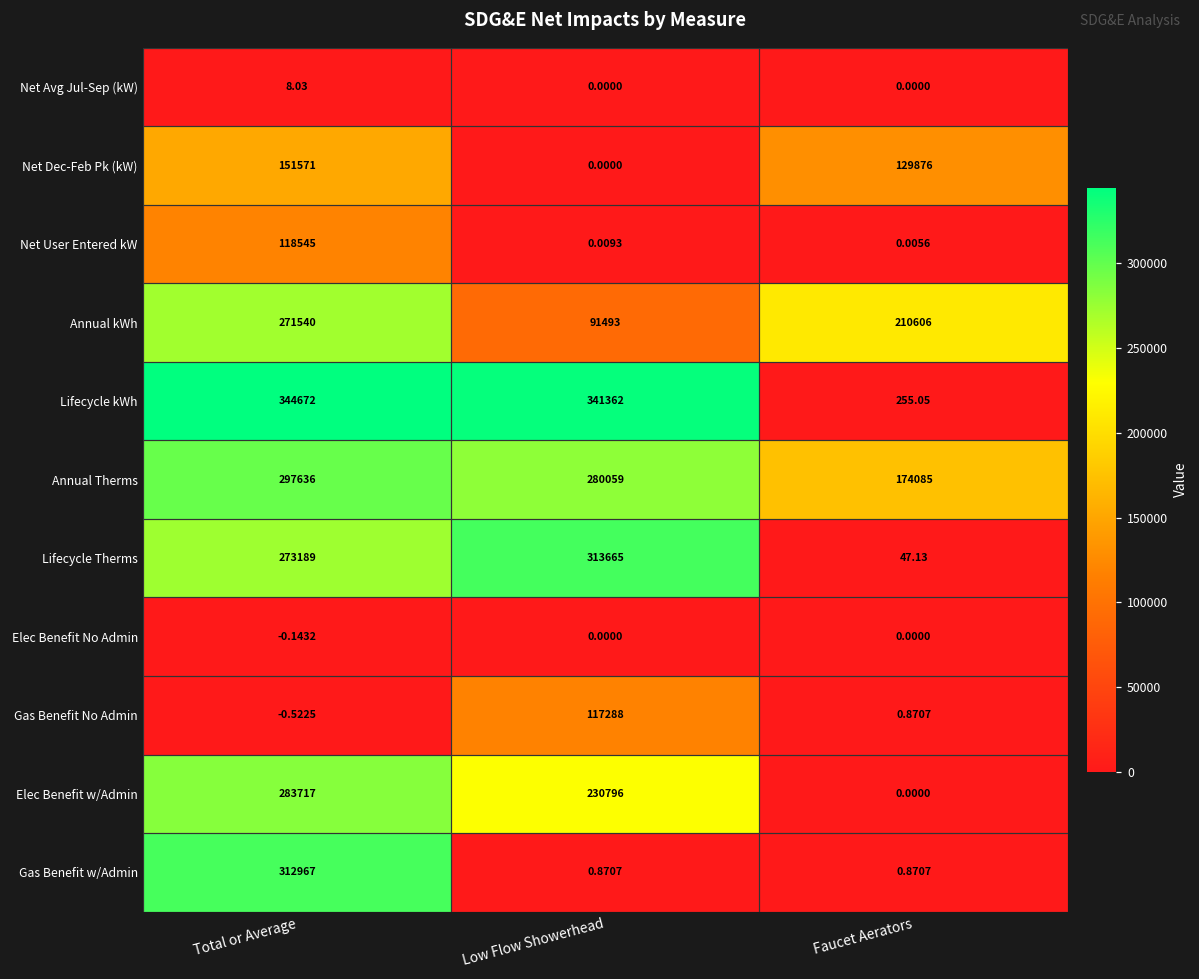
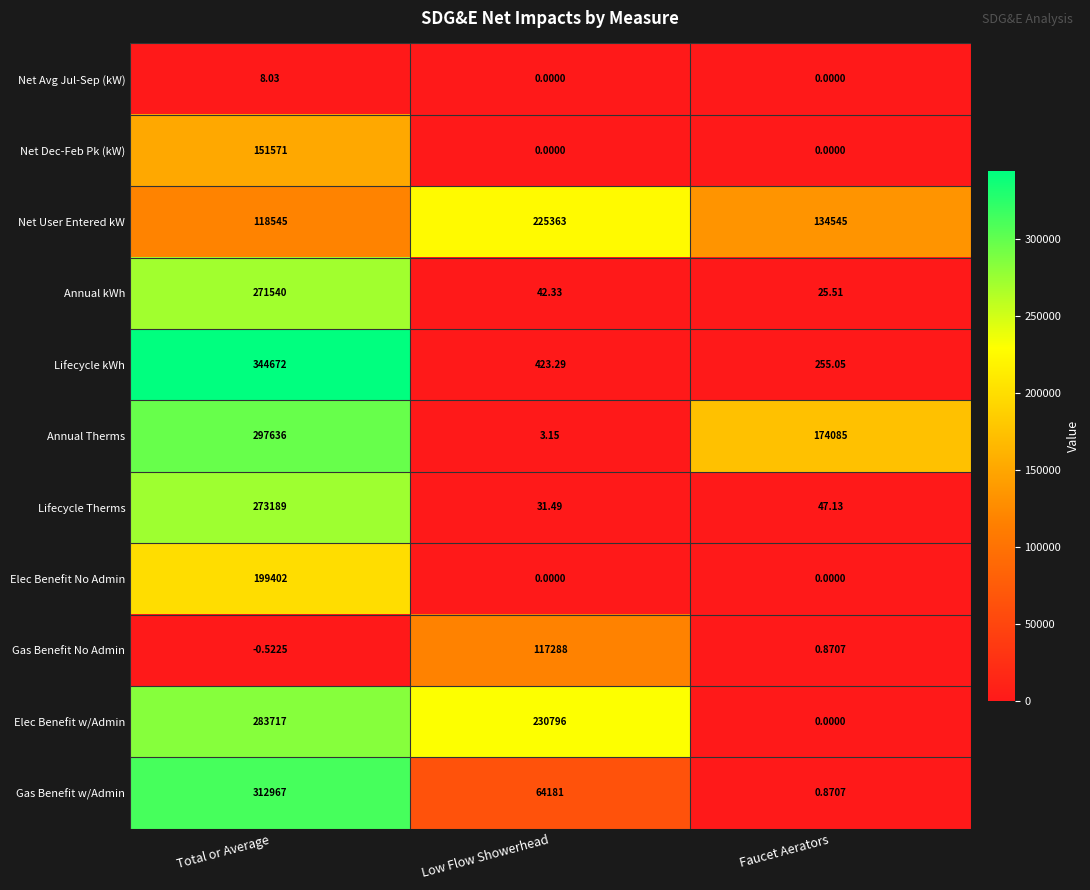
  {
    "Net Avg Jul-Sep (kW)": {
      "Total or Average": 8.03,
      "Low Flow Showerhead": 0.0000,
      "Faucet Aerators": 0.0000
    },
    "Net Dec-Feb Pk (kW)": {
      "Total or Average": 151571,
      "Low Flow Showerhead": 0.0000,
-     "Faucet Aerators": 129876
+     "Faucet Aerators": 0.0000
    },
    "Net User Entered kW": {
      "Total or Average": 118545,
-     "Low Flow Showerhead": 0.0093,
-     "Faucet Aerators": 0.0056
+     "Low Flow Showerhead": 225363,
+     "Faucet Aerators": 134545
    },
    "Annual kWh": {
      "Total or Average": 271540,
-     "Low Flow Showerhead": 91493,
-     "Faucet Aerators": 210606
+     "Low Flow Showerhead": 42.33,
+     "Faucet Aerators": 25.51
    },
    "Lifecycle kWh": {
      "Total or Average": 344672,
-     "Low Flow Showerhead": 341362,
+     "Low Flow Showerhead": 423.29,
      "Faucet Aerators": 255.05
    },
    "Annual Therms": {
      "Total or Average": 297636,
-     "Low Flow Showerhead": 280059,
+     "Low Flow Showerhead": 3.15,
      "Faucet Aerators": 174085
    },
    "Lifecycle Therms": {
      "Total or Average": 273189,
-     "Low Flow Showerhead": 313665,
+     "Low Flow Showerhead": 31.49,
      "Faucet Aerators": 47.13
    },
    "Elec Benefit No Admin": {
-     "Total or Average": -0.1432,
+     "Total or Average": 199402,
      "Low Flow Showerhead": 0.0000,
      "Faucet Aerators": 0.0000
    },
    "Gas Benefit No Admin": {
      "Total or Average": -0.5225,
      "Low Flow Showerhead": 117288,
      "Faucet Aerators": 0.8707
    },
    "Elec Benefit w/Admin": {
      "Total or Average": 283717,
      "Low Flow Showerhead": 230796,
      "Faucet Aerators": 0.0000
    },
    "Gas Benefit w/Admin": {
      "Total or Average": 312967,
-     "Low Flow Showerhead": 0.8707,
+     "Low Flow Showerhead": 64181,
      "Faucet Aerators": 0.8707
    }
  }
